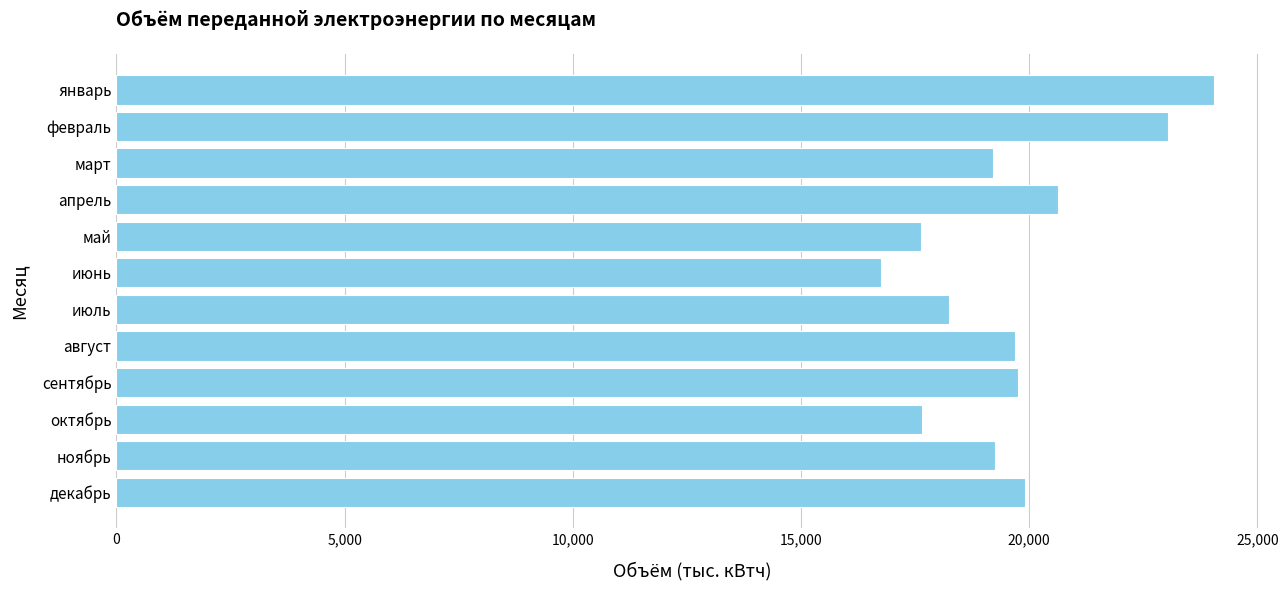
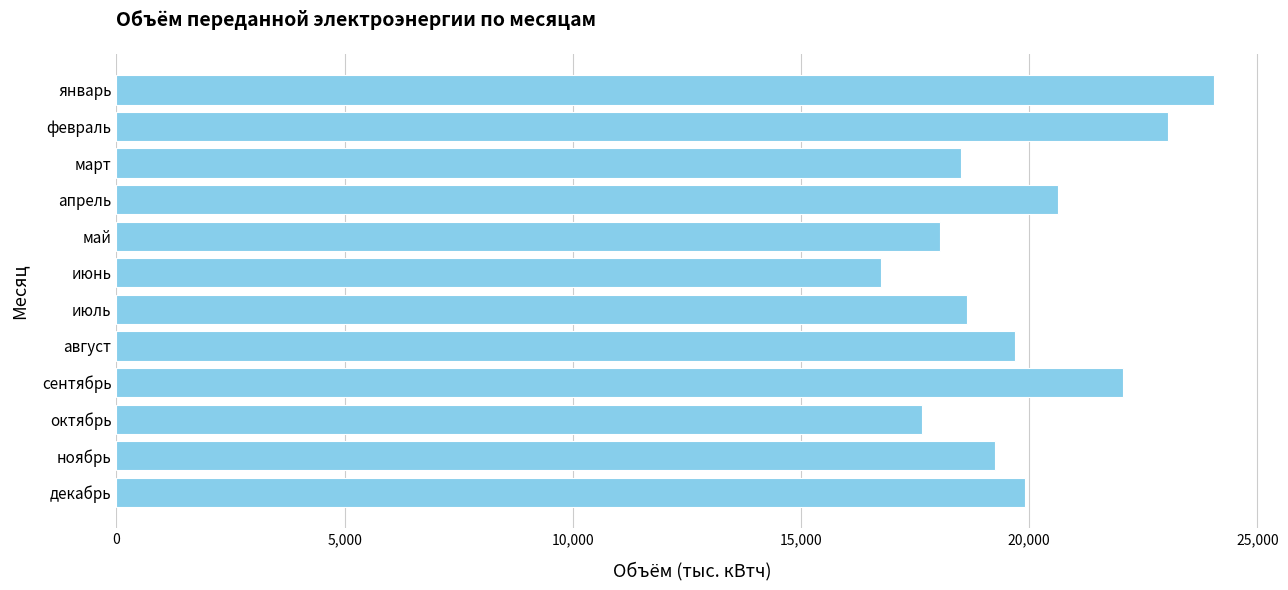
  {
    "январь": "24,000",
    "февраль": "23,000",
-   "март": "19,200",
+   "март": "18,500",
    "апрель": "20,600",
-   "май": "17,600",
+   "май": "18,100",
    "июнь": "16,800",
-   "июль": "18,200",
+   "июль": "18,600",
    "август": "19,700",
-   "сентябрь": "19,800",
+   "сентябрь": "22,100",
    "октябрь": "17,700",
    "ноябрь": "19,200",
    "декабрь": "19,900"
  }
